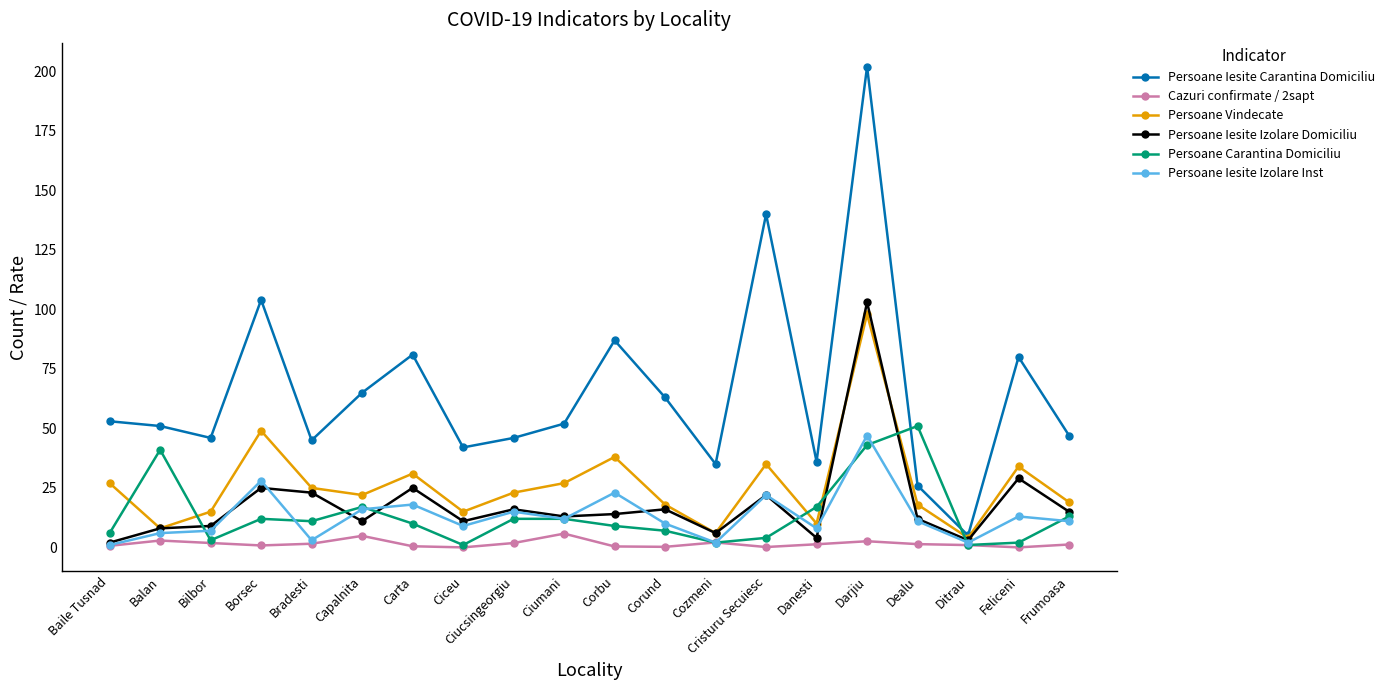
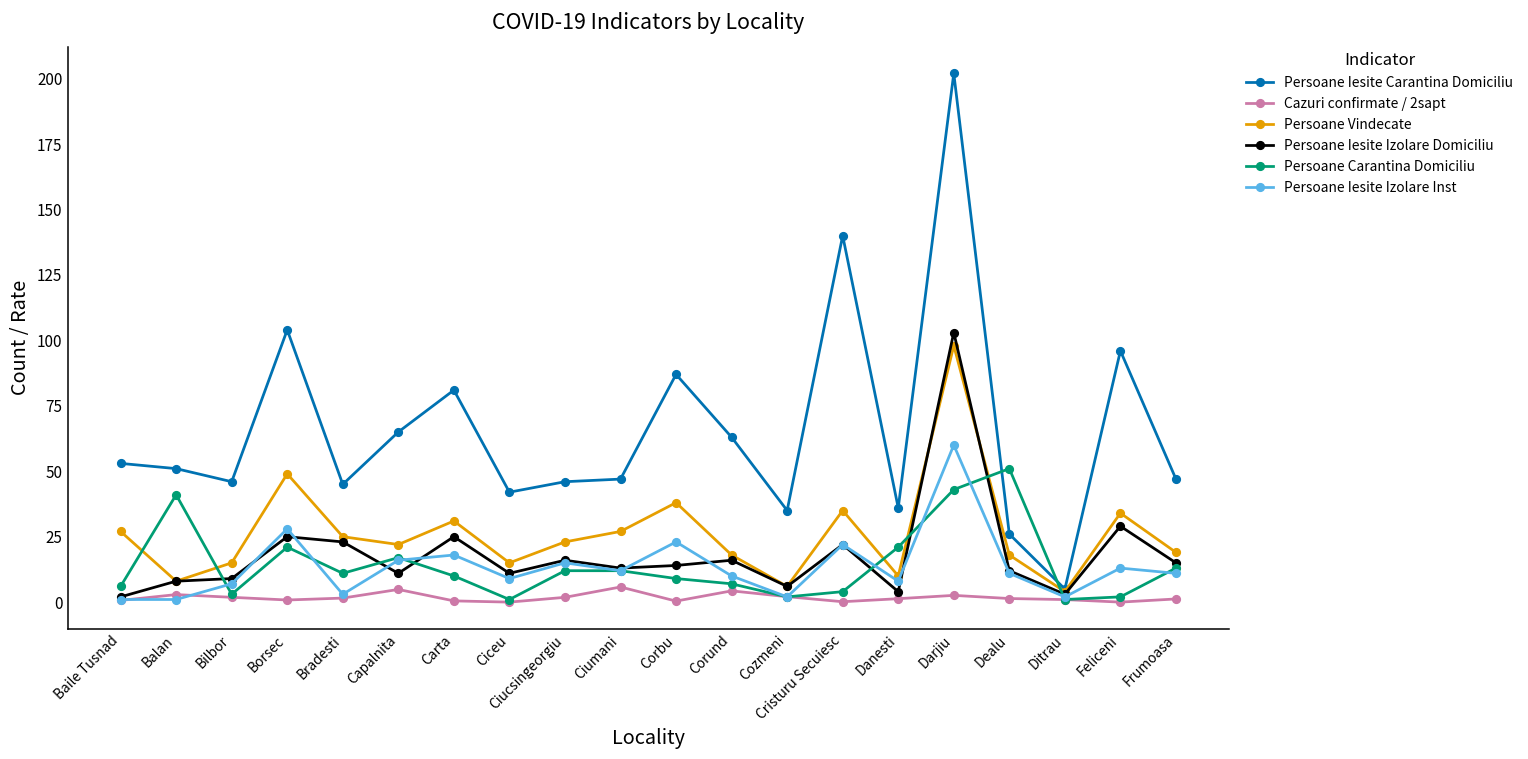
  {
    "Persoane Iesite Carantina Domiciliu": {
      "Baile Tusnad": 53,
      "Balan": 51,
      "Bilbor": 46,
      "Borsec": 104,
      "Bradesti": 45,
      "Capalnita": 65,
      "Carta": 81,
      "Ciceu": 42,
      "Ciucsingeorgiu": 46,
-     "Ciumani": 52,
+     "Ciumani": 47,
      "Corbu": 87,
      "Corund": 63,
      "Cozmeni": 35,
      "Cristuru Secuiesc": 140,
      "Danesti": 36,
      "Darjiu": 202,
      "Dealu": 26,
-     "Feliceni": 80,
+     "Feliceni": 96,
      "Frumoasa": 47
    },
    "Cazuri confirmate / 2sapt": {
      "Balan": 3,
      "Bilbor": 2,
      "Borsec": 1,
      "Bradesti": 2,
      "Capalnita": 5,
      "Carta": 0,
      "Ciucsingeorgiu": 2,
      "Ciumani": 6,
      "Corbu": 0,
-     "Corund": 0,
+     "Corund": 4,
      "Cristuru Secuiesc": 0,
      "Danesti": 1,
      "Darjiu": 3,
      "Dealu": 1,
      "Feliceni": 0,
      "Frumoasa": 1
    },
    "Persoane Vindecate": {
      "Baile Tusnad": 27,
      "Bilbor": 15,
      "Borsec": 49,
      "Bradesti": 25,
      "Capalnita": 22,
      "Carta": 31,
      "Ciceu": 15,
      "Ciucsingeorgiu": 23,
      "Ciumani": 27,
      "Corbu": 38,
      "Corund": 18,
      "Cristuru Secuiesc": 35,
      "Danesti": 10,
      "Darjiu": 98,
      "Dealu": 18,
      "Feliceni": 34,
      "Frumoasa": 19
    },
    "Persoane Iesite Izolare Domiciliu": {
      "Bilbor": 9,
      "Borsec": 25,
      "Bradesti": 23,
      "Capalnita": 11,
      "Carta": 25,
      "Ciceu": 11,
      "Corbu": 14,
      "Corund": 16,
      "Danesti": 4,
      "Darjiu": 103,
      "Feliceni": 29,
      "Frumoasa": 15
    },
    "Persoane Carantina Domiciliu": {
      "Baile Tusnad": 6,
      "Balan": 41,
      "Bilbor": 3,
-     "Borsec": 12,
+     "Borsec": 21,
      "Bradesti": 11,
      "Carta": 10,
      "Ciucsingeorgiu": 12,
      "Corbu": 9,
      "Corund": 7,
      "Cristuru Secuiesc": 4,
-     "Danesti": 17,
+     "Danesti": 21,
      "Darjiu": 43,
      "Dealu": 51,
      "Feliceni": 2,
      "Frumoasa": 13
    },
    "Persoane Iesite Izolare Inst": {
-     "Balan": 6,
+     "Balan": 1,
      "Bilbor": 7,
      "Borsec": 28,
      "Bradesti": 3,
      "Carta": 18,
      "Ciceu": 9,
      "Corbu": 23,
      "Corund": 10,
      "Danesti": 8,
-     "Darjiu": 47,
+     "Darjiu": 60,
      "Feliceni": 13,
      "Frumoasa": 11
    }
  }
